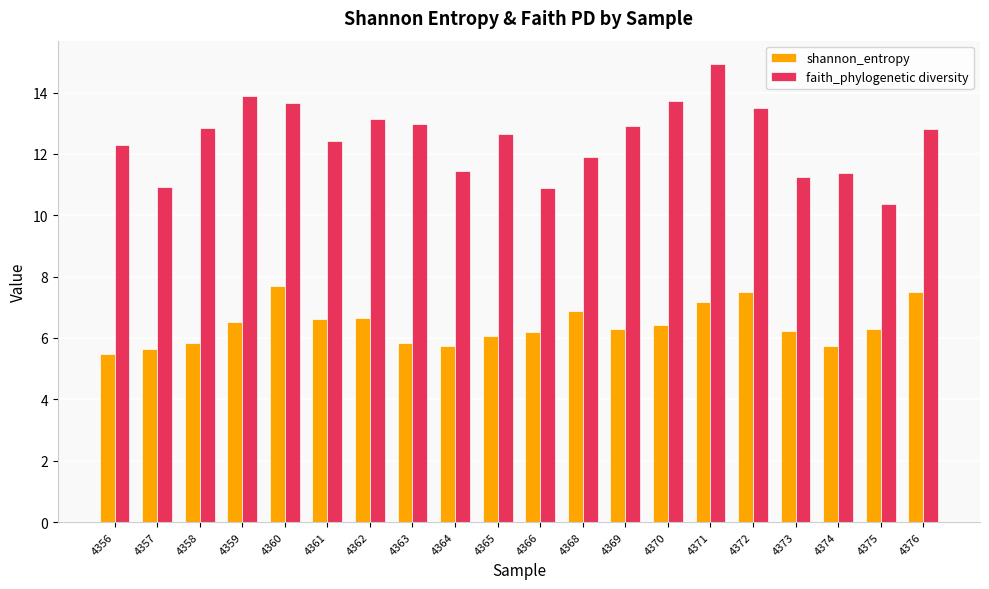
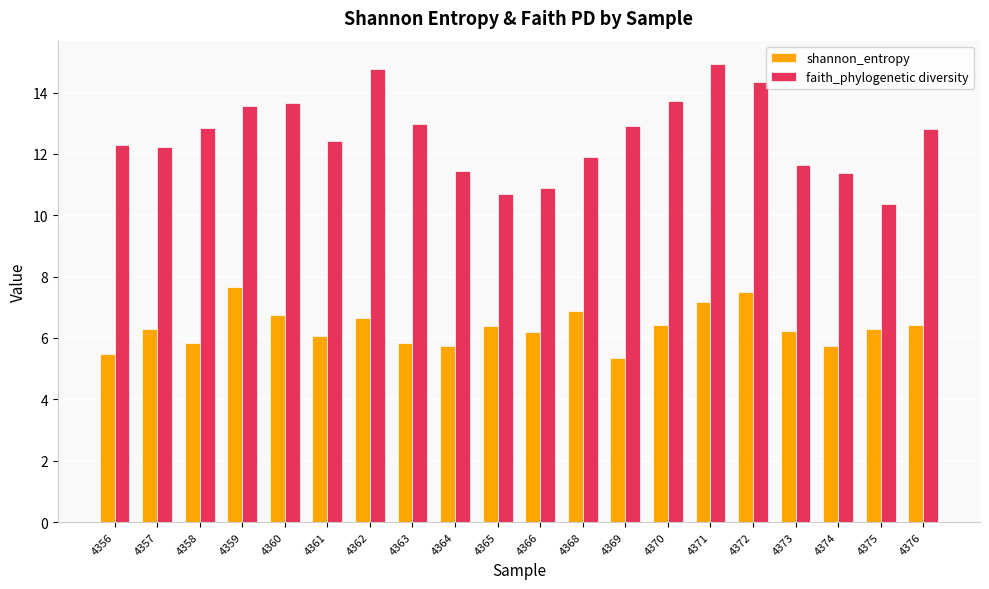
  {
    "shannon_entropy": {
      "4356": 5.5,
-     "4357": 5.6,
+     "4357": 6.3,
      "4358": 5.8,
-     "4359": 6.5,
-     "4360": 7.7,
-     "4361": 6.6,
+     "4359": 7.7,
+     "4360": 6.7,
+     "4361": 6.1,
      "4362": 6.6,
      "4363": 5.8,
      "4364": 5.7,
-     "4365": 6.1,
+     "4365": 6.4,
      "4366": 6.2,
      "4368": 6.9,
-     "4369": 6.3,
+     "4369": 5.4,
      "4370": 6.4,
      "4371": 7.2,
      "4372": 7.5,
      "4373": 6.2,
      "4374": 5.7,
      "4375": 6.3,
-     "4376": 7.5
+     "4376": 6.4
    },
    "faith_phylogenetic diversity": {
      "4356": 12.3,
-     "4357": 10.9,
+     "4357": 12.2,
      "4358": 12.8,
-     "4359": 13.9,
+     "4359": 13.6,
      "4360": 13.7,
      "4361": 12.4,
-     "4362": 13.1,
+     "4362": 14.8,
      "4363": 13.0,
      "4364": 11.4,
-     "4365": 12.7,
+     "4365": 10.7,
      "4366": 10.9,
      "4368": 11.9,
      "4369": 12.9,
      "4370": 13.7,
      "4371": 14.9,
-     "4372": 13.5,
-     "4373": 11.2,
+     "4372": 14.4,
+     "4373": 11.6,
      "4374": 11.4,
      "4375": 10.4,
      "4376": 12.8
    }
  }
